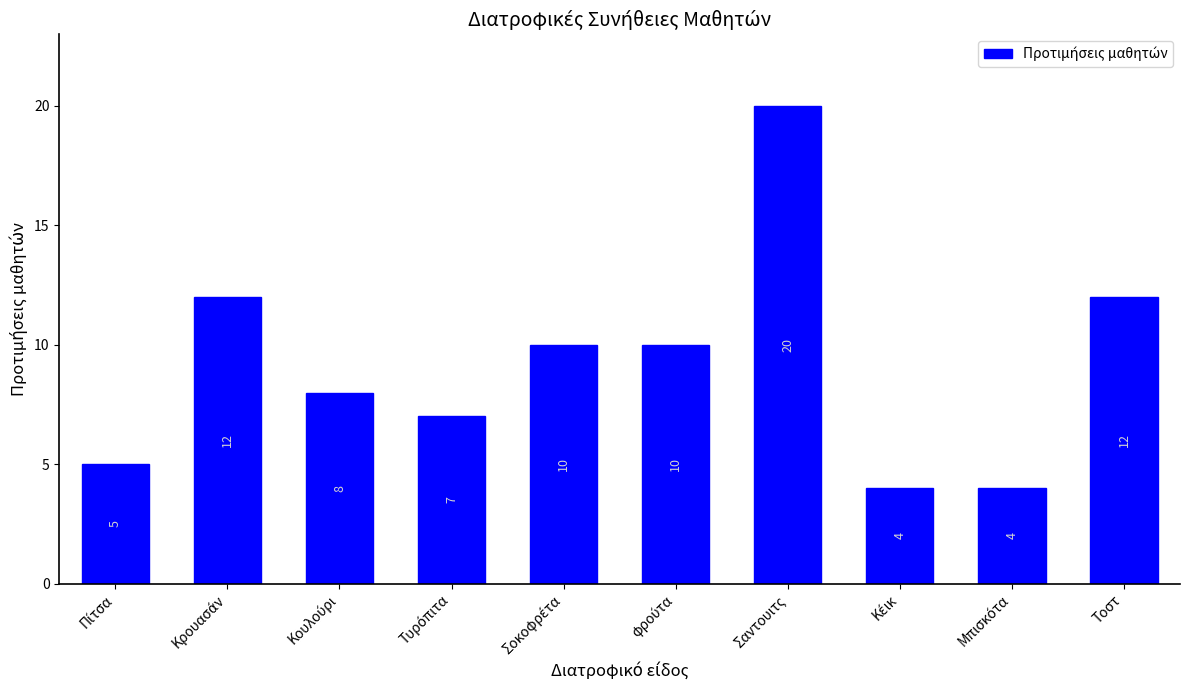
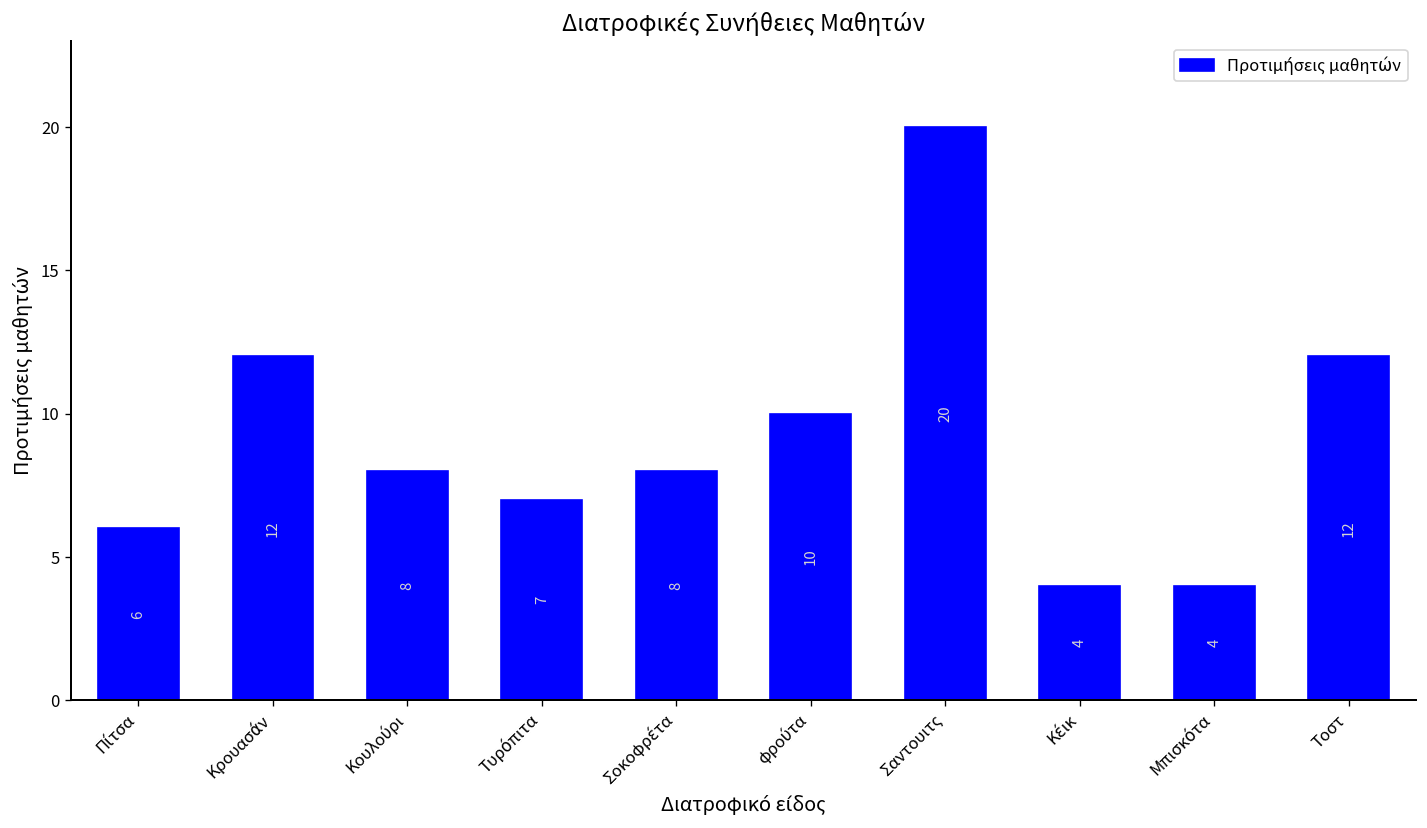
  {
-   "Πίτσα": 5,
+   "Πίτσα": 6,
    "Κρουασάν": 12,
    "Κουλούρι": 8,
    "Τυρόπιτα": 7,
-   "Σοκοφρέτα": 10,
+   "Σοκοφρέτα": 8,
    "φρούτα": 10,
    "Σαντουιτς": 20,
    "Κέικ": 4,
    "Μπισκότα": 4,
    "Τοστ": 12
  }
